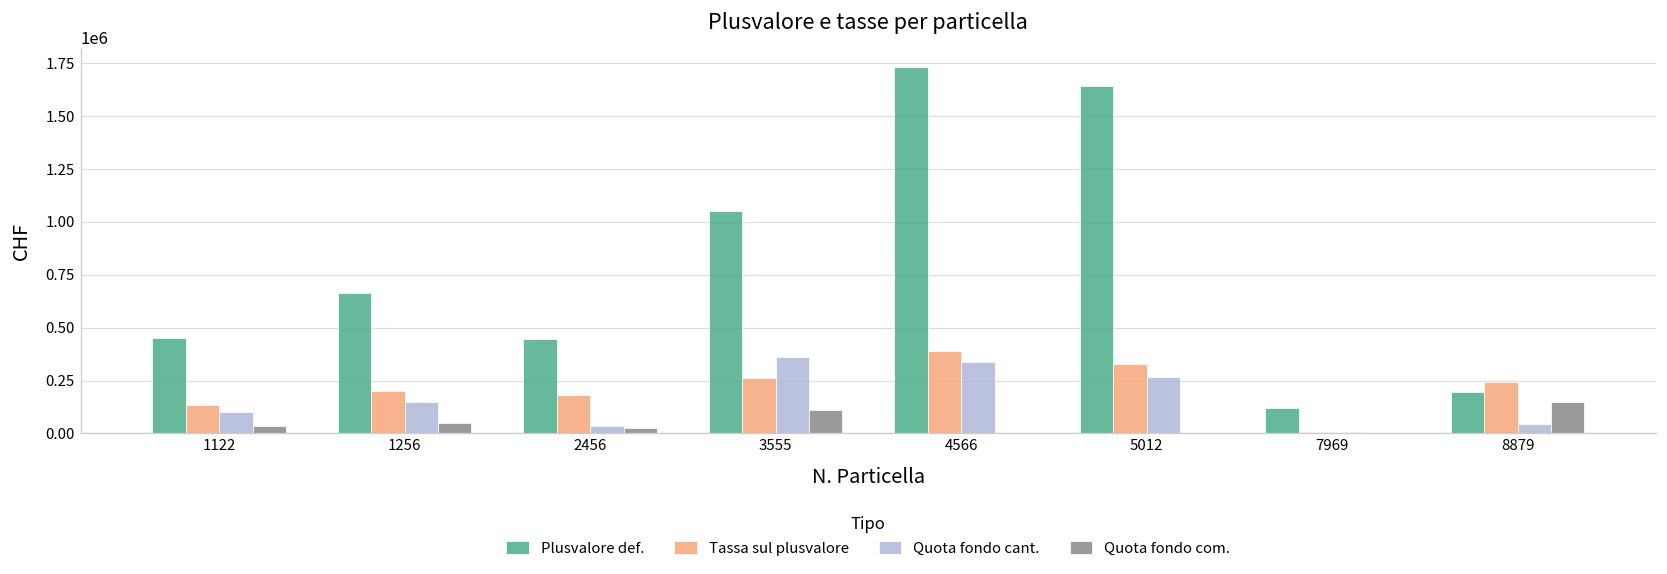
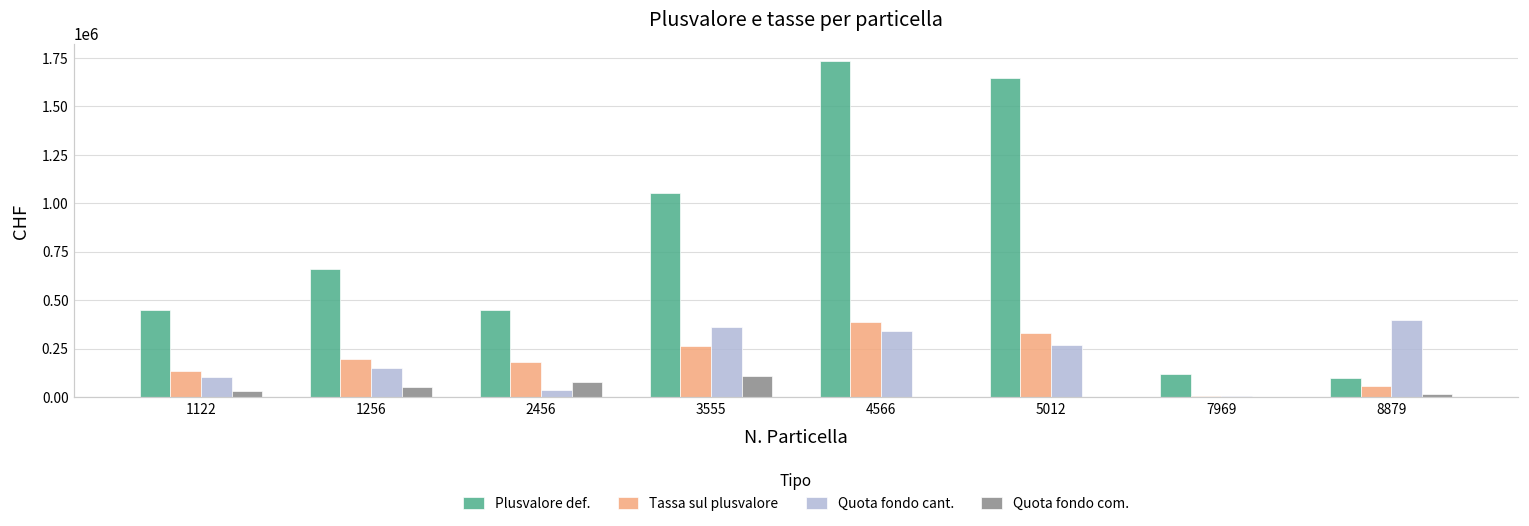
  {
    "Plusvalore def.": {
      "1122": 450000,
      "1256": 660000,
      "2456": 450000,
      "3555": 1050000,
      "4566": 1730000,
      "5012": 1650000,
      "7969": 120000,
-     "8879": 200000
+     "8879": 100000
    },
    "Tassa sul plusvalore": {
      "1122": 140000,
      "1256": 200000,
      "2456": 180000,
      "3555": 260000,
      "4566": 390000,
      "5012": 330000,
-     "8879": 240000
+     "8879": 60000
    },
    "Quota fondo cant.": {
      "1122": 100000,
      "1256": 150000,
      "2456": 30000,
      "3555": 360000,
      "4566": 340000,
      "5012": 270000,
-     "8879": 40000
+     "8879": 400000
    },
    "Quota fondo com.": {
      "1122": 30000,
      "1256": 50000,
-     "2456": 30000,
+     "2456": 80000,
      "3555": 110000,
      "4566": 0,
      "5012": 0,
-     "8879": 150000
+     "8879": 10000
    }
  }
